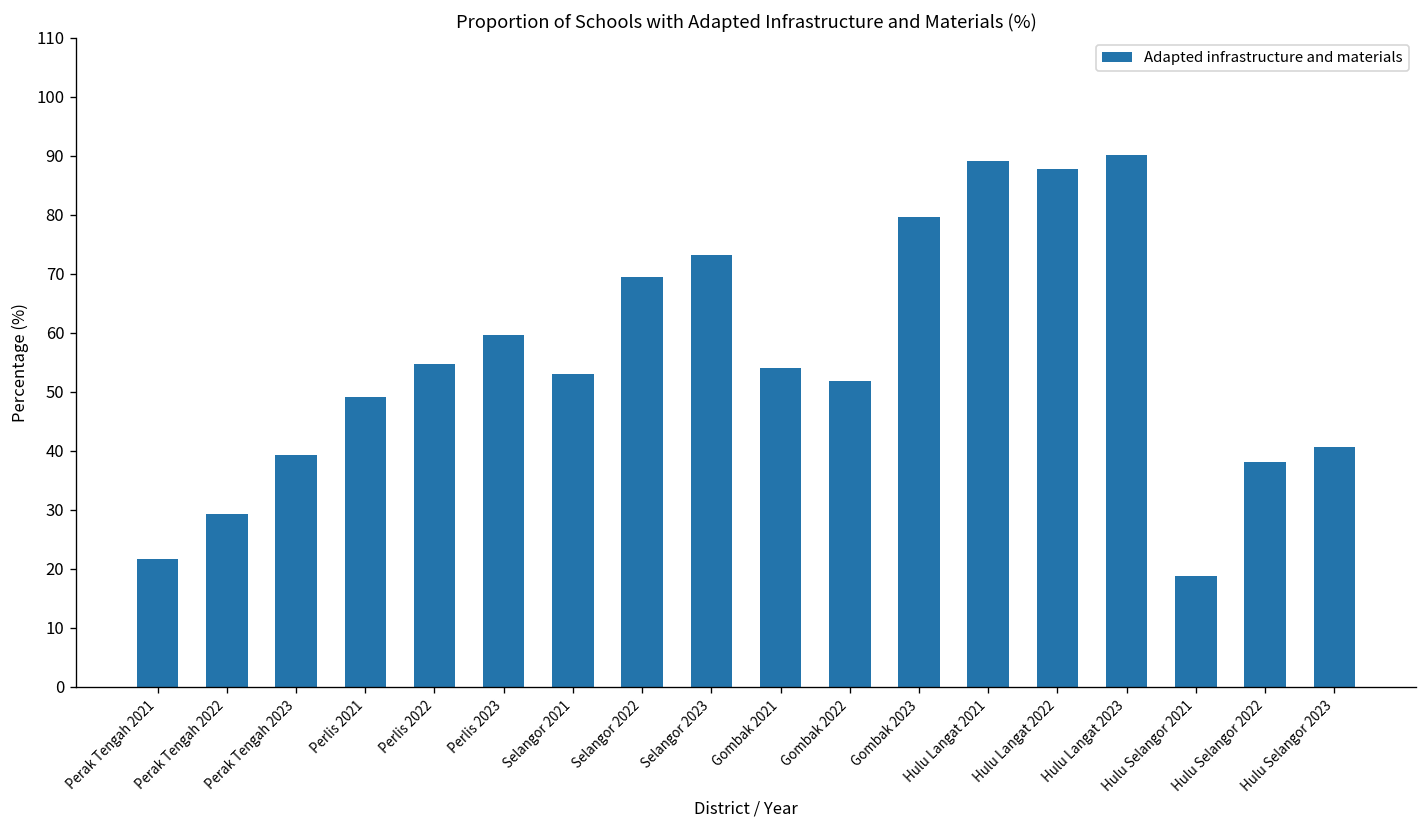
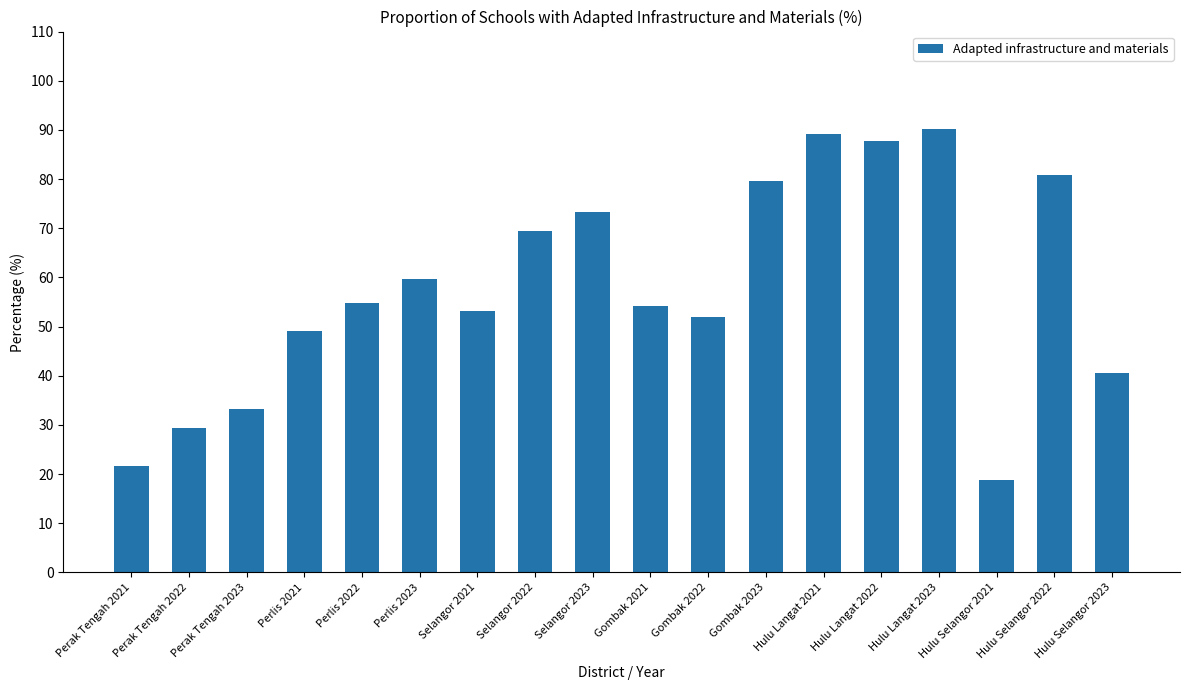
  {
    "Perak Tengah 2021": 22,
    "Perak Tengah 2022": 29,
-   "Perak Tengah 2023": 39,
+   "Perak Tengah 2023": 33,
    "Perlis 2021": 49,
    "Perlis 2022": 55,
    "Perlis 2023": 60,
    "Selangor 2021": 53,
    "Selangor 2022": 69,
    "Selangor 2023": 73,
    "Gombak 2021": 54,
    "Gombak 2022": 52,
    "Gombak 2023": 80,
    "Hulu Langat 2021": 89,
    "Hulu Langat 2022": 88,
    "Hulu Langat 2023": 90,
    "Hulu Selangor 2021": 19,
-   "Hulu Selangor 2022": 38,
+   "Hulu Selangor 2022": 81,
    "Hulu Selangor 2023": 41
  }
